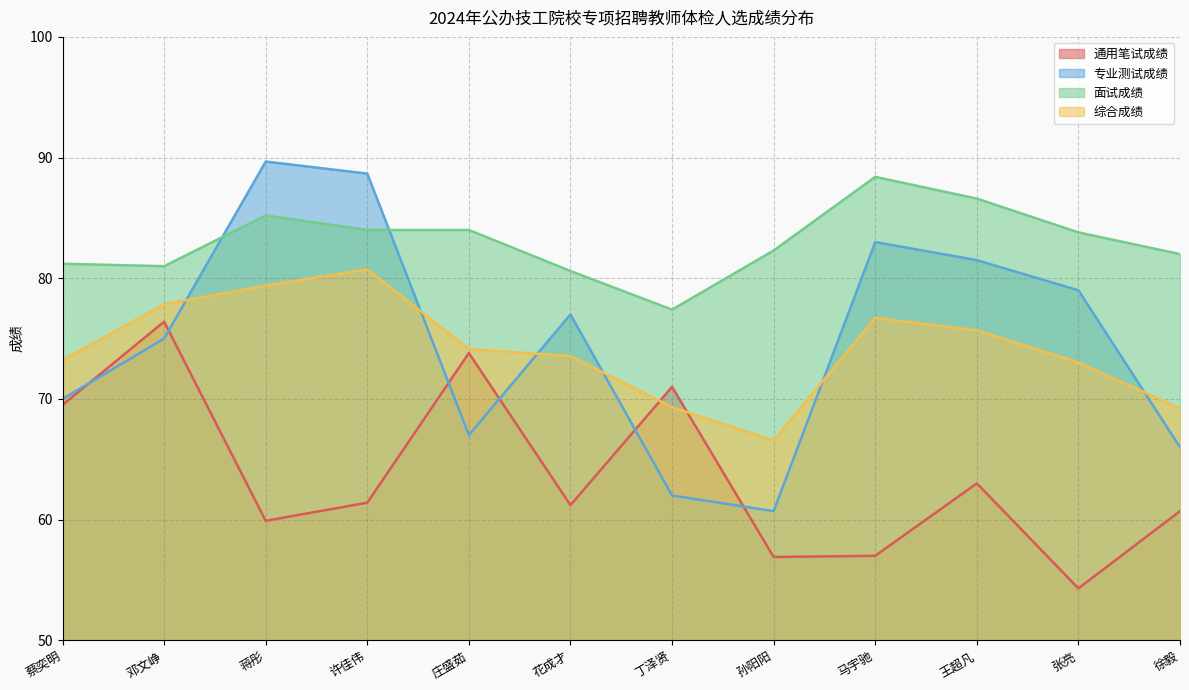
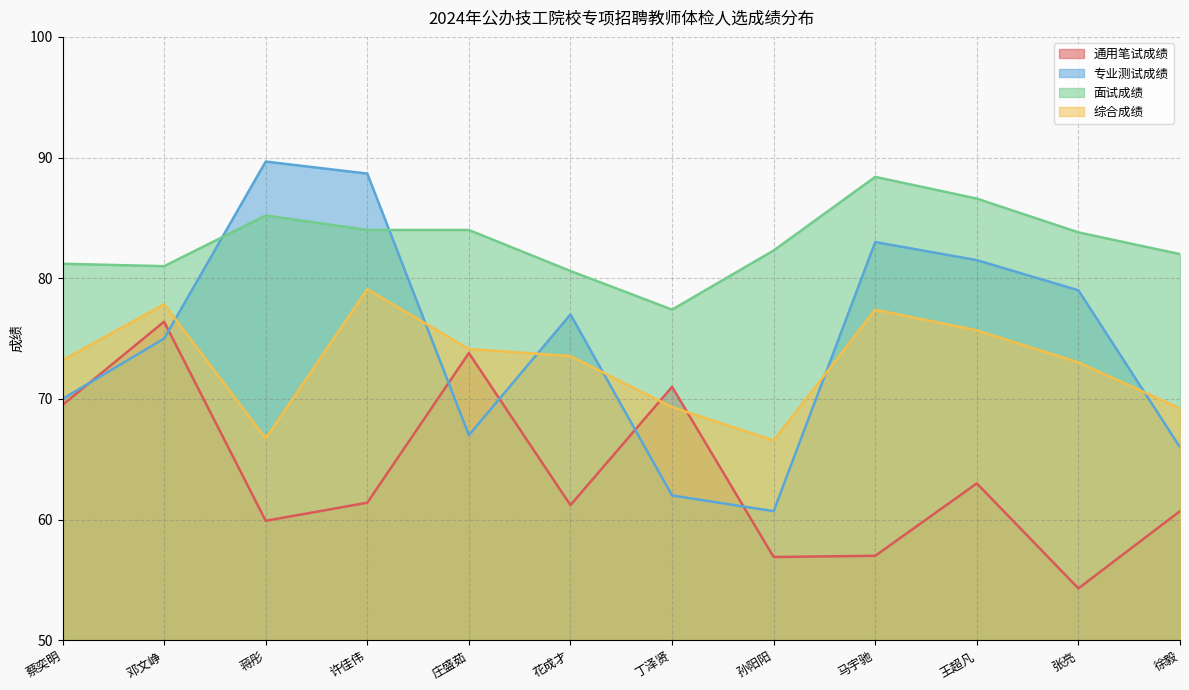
  {
    "通用笔试成绩": {
      "蔡奕明": 69.5,
      "邓文峥": 76.4,
      "蒋彤": 59.9,
      "许佳伟": 61.4,
      "庄盛茹": 73.8,
      "花成才": 61.2,
      "丁泽贤": 71.0,
      "孙阳阳": 56.9,
      "马宇驰": 57.0,
      "王超凡": 63.0,
      "张亮": 54.3,
      "徐毅": 60.7
    },
    "专业测试成绩": {
      "蔡奕明": 70.0,
      "邓文峥": 75.0,
      "蒋彤": 89.7,
      "许佳伟": 88.7,
      "庄盛茹": 67.0,
      "花成才": 77.0,
      "丁泽贤": 62.0,
      "孙阳阳": 60.7,
      "马宇驰": 83.0,
      "王超凡": 81.5,
      "张亮": 79.0,
      "徐毅": 66.0
    },
    "面试成绩": {
      "蔡奕明": 81.2,
      "邓文峥": 81.0,
      "蒋彤": 85.2,
      "许佳伟": 84.0,
      "庄盛茹": 84.0,
      "花成才": 80.6,
      "丁泽贤": 77.4,
      "孙阳阳": 82.3,
      "马宇驰": 88.4,
      "王超凡": 86.6,
      "张亮": 83.8,
      "徐毅": 82.0
    },
    "综合成绩": {
      "蔡奕明": 73.2,
      "邓文峥": 77.8,
-     "蒋彤": 79.4,
-     "许佳伟": 80.7,
+     "蒋彤": 66.7,
+     "许佳伟": 79.1,
      "庄盛茹": 74.1,
      "花成才": 73.6,
      "丁泽贤": 69.3,
      "孙阳阳": 66.6,
-     "马宇驰": 76.7,
+     "马宇驰": 77.4,
      "王超凡": 75.7,
      "张亮": 73.0,
      "徐毅": 69.2
    }
  }
